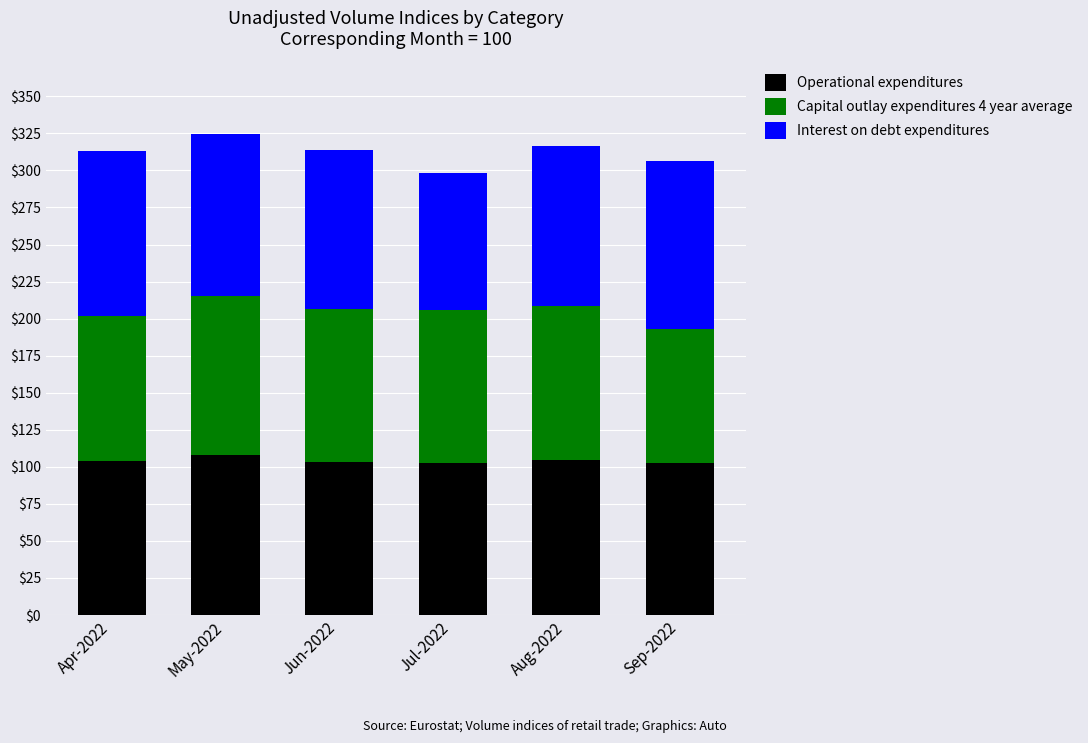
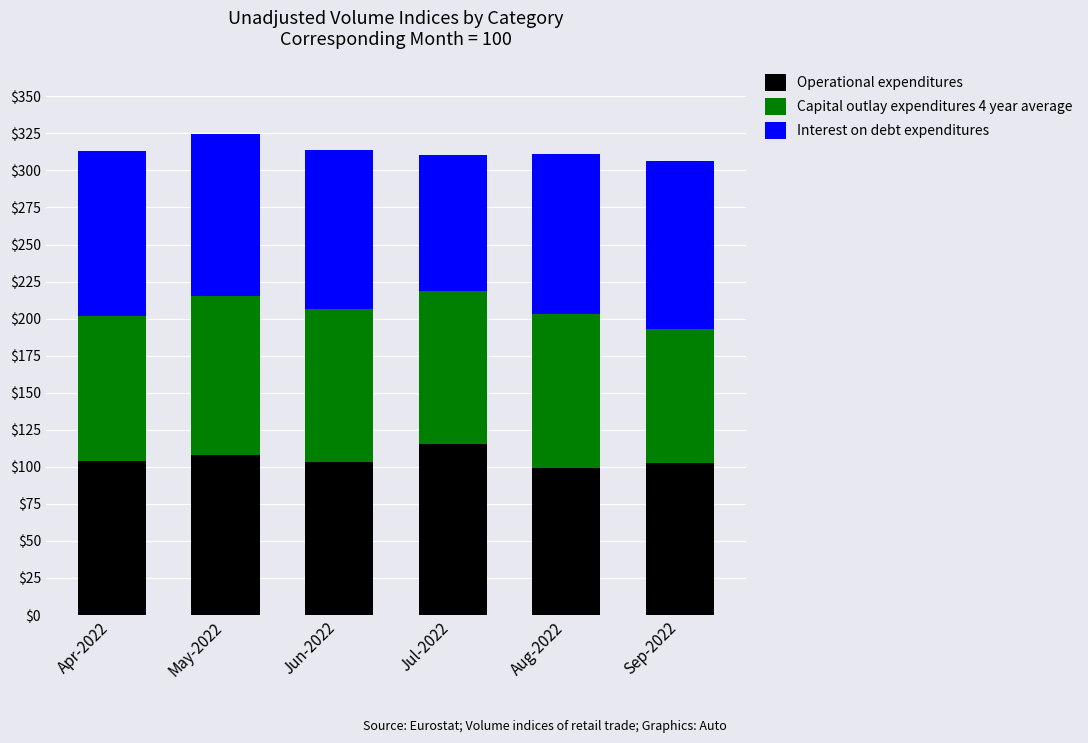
  {
    "Operational expenditures": {
      "Apr-2022": "$104",
      "May-2022": "$108",
      "Jun-2022": "$103",
-     "Jul-2022": "$103",
-     "Aug-2022": "$105",
+     "Jul-2022": "$115",
+     "Aug-2022": "$99",
      "Sep-2022": "$103"
    },
    "Capital outlay expenditures 4 year average": {
      "Apr-2022": "$98",
      "May-2022": "$107",
      "Jun-2022": "$103",
      "Jul-2022": "$103",
      "Aug-2022": "$104",
      "Sep-2022": "$90"
    },
    "Interest on debt expenditures": {
      "Apr-2022": "$111",
      "May-2022": "$110",
      "Jun-2022": "$107",
      "Jul-2022": "$92",
      "Aug-2022": "$108",
      "Sep-2022": "$114"
    }
  }
